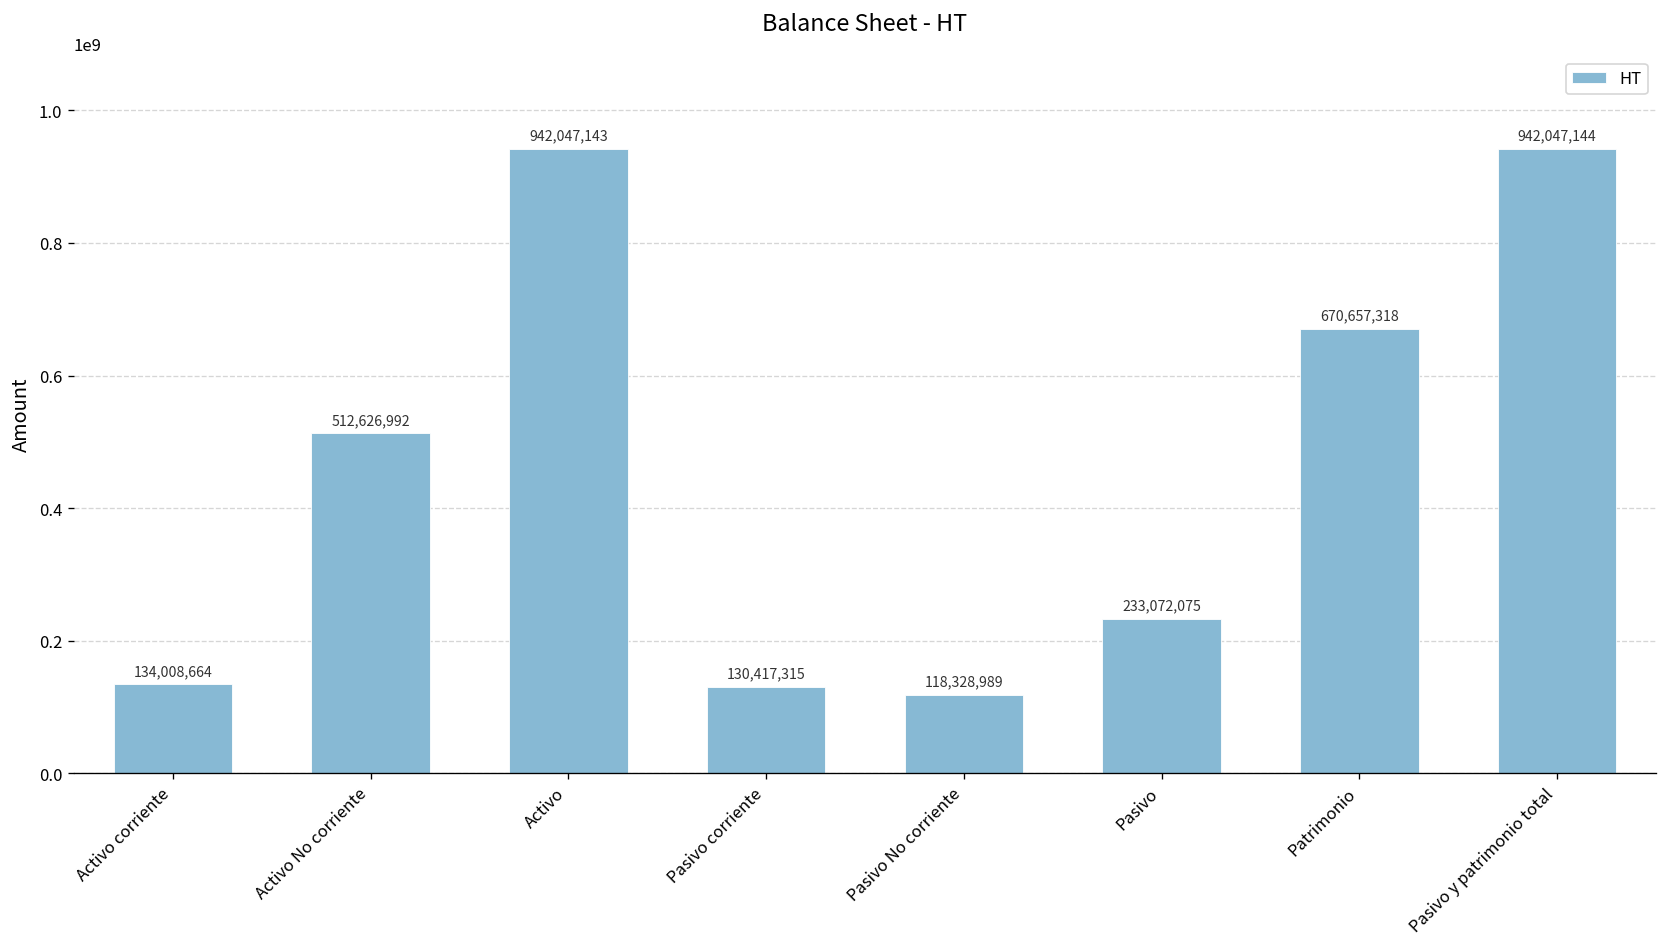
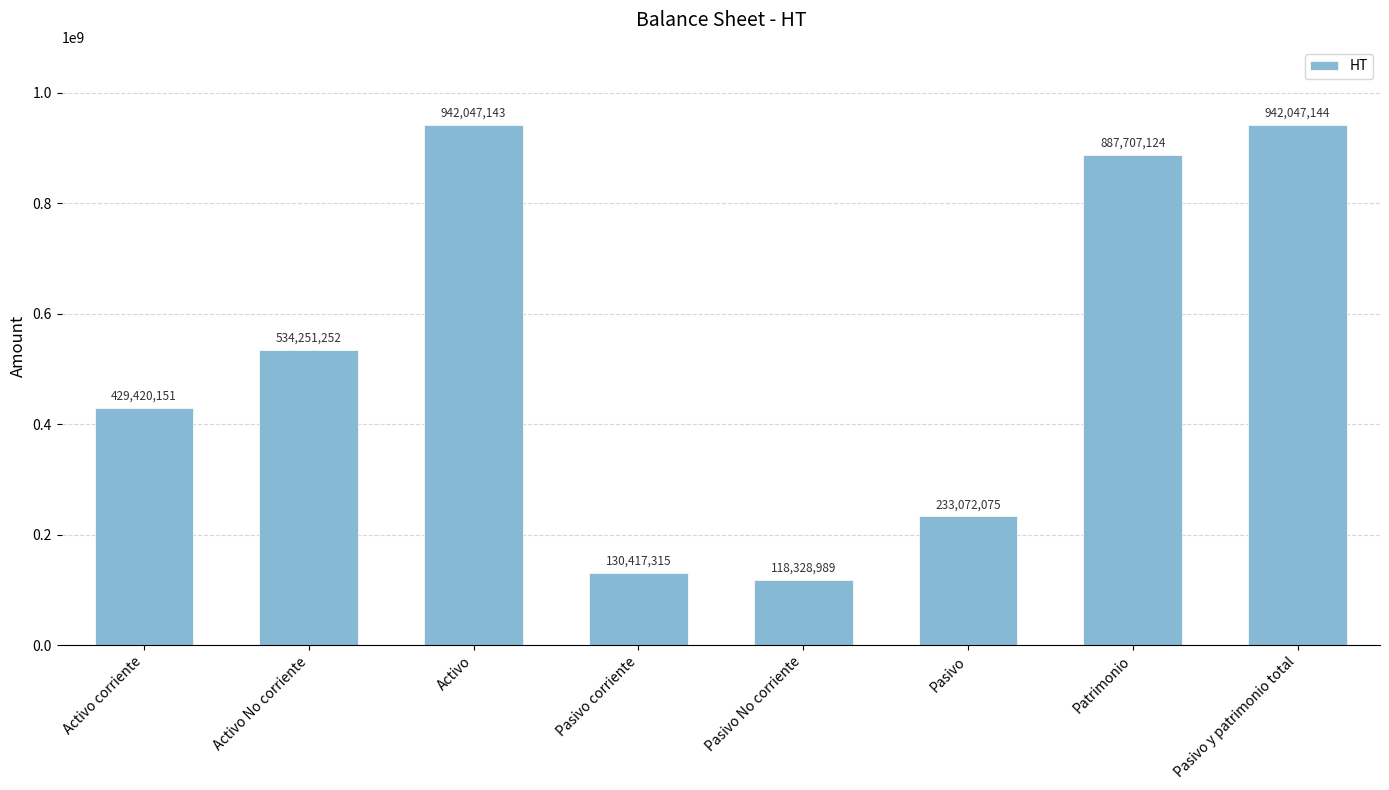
  {
-   "Activo corriente": "134,008,664",
-   "Activo No corriente": "512,626,992",
+   "Activo corriente": "429,420,151",
+   "Activo No corriente": "534,251,252",
    "Activo": "942,047,143",
    "Pasivo corriente": "130,417,315",
    "Pasivo No corriente": "118,328,989",
    "Pasivo": "233,072,075",
-   "Patrimonio": "670,657,318",
+   "Patrimonio": "887,707,124",
    "Pasivo y patrimonio total": "942,047,144"
  }
